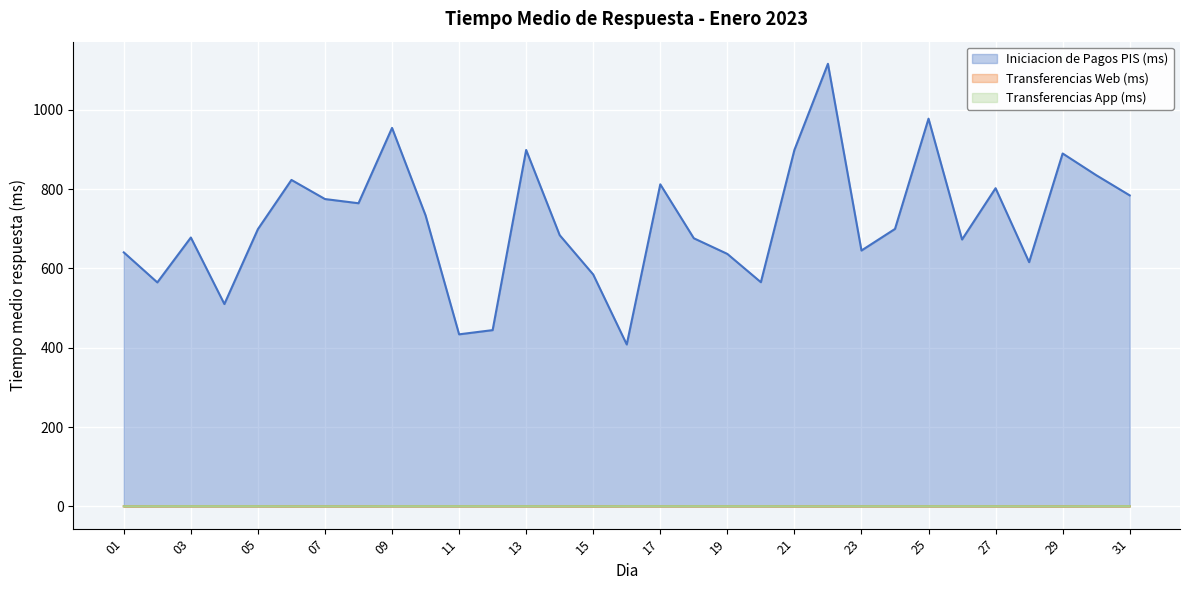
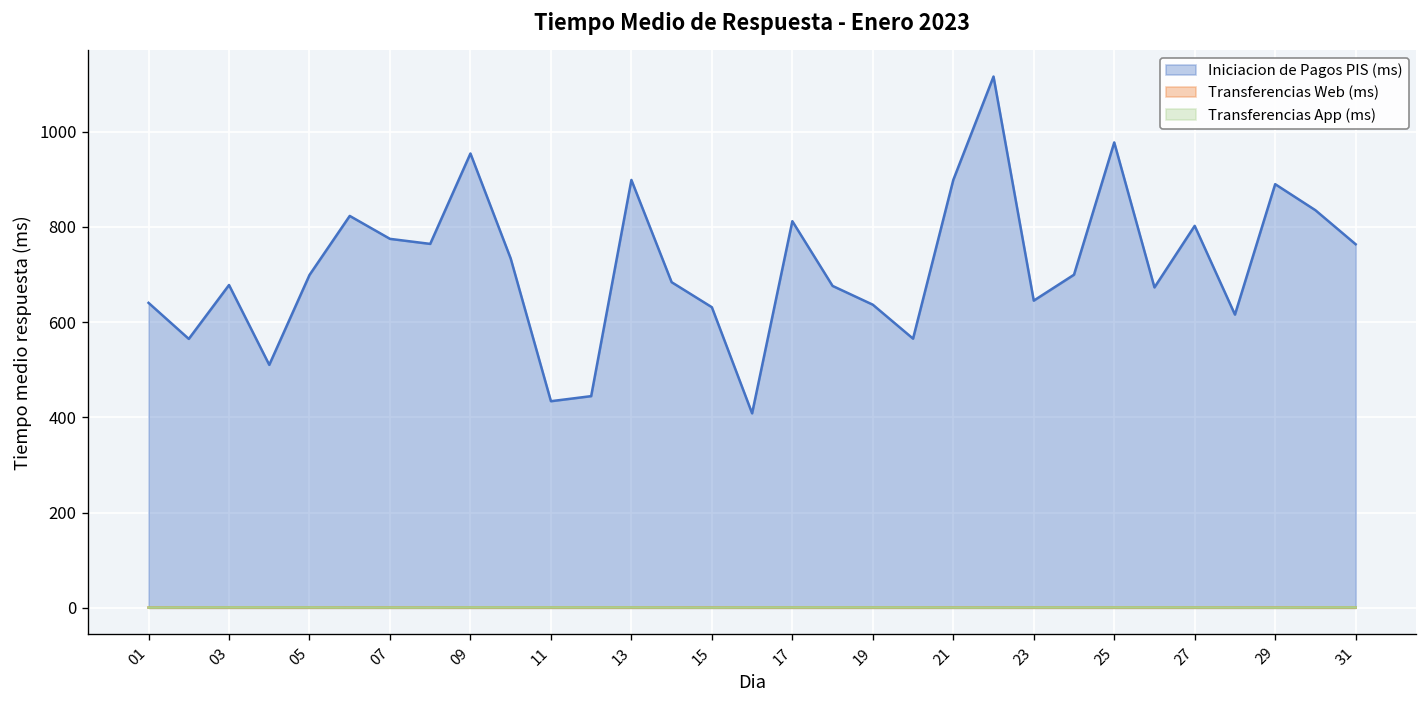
  {
    "Iniciacion de Pagos PIS (ms)": {
      "01": 640,
      "03": 680,
      "05": 700,
      "07": 770,
      "09": 950,
      "11": 430,
      "13": 900,
-     "15": 580,
+     "15": 630,
      "17": 810,
      "19": 640,
      "21": 900,
      "23": 650,
      "25": 980,
      "27": 800,
      "29": 890,
-     "31": 780
+     "31": 760
    },
    "Transferencias App (ms)": {
      "01": 0,
      "03": 0,
      "05": 0,
      "07": 0,
      "09": 0,
      "11": 0,
      "13": 0,
      "15": 0,
      "17": 0,
      "19": 0,
      "21": 0,
      "23": 0,
      "25": 0,
      "27": 0,
      "29": 0,
      "31": 0
    }
  }
